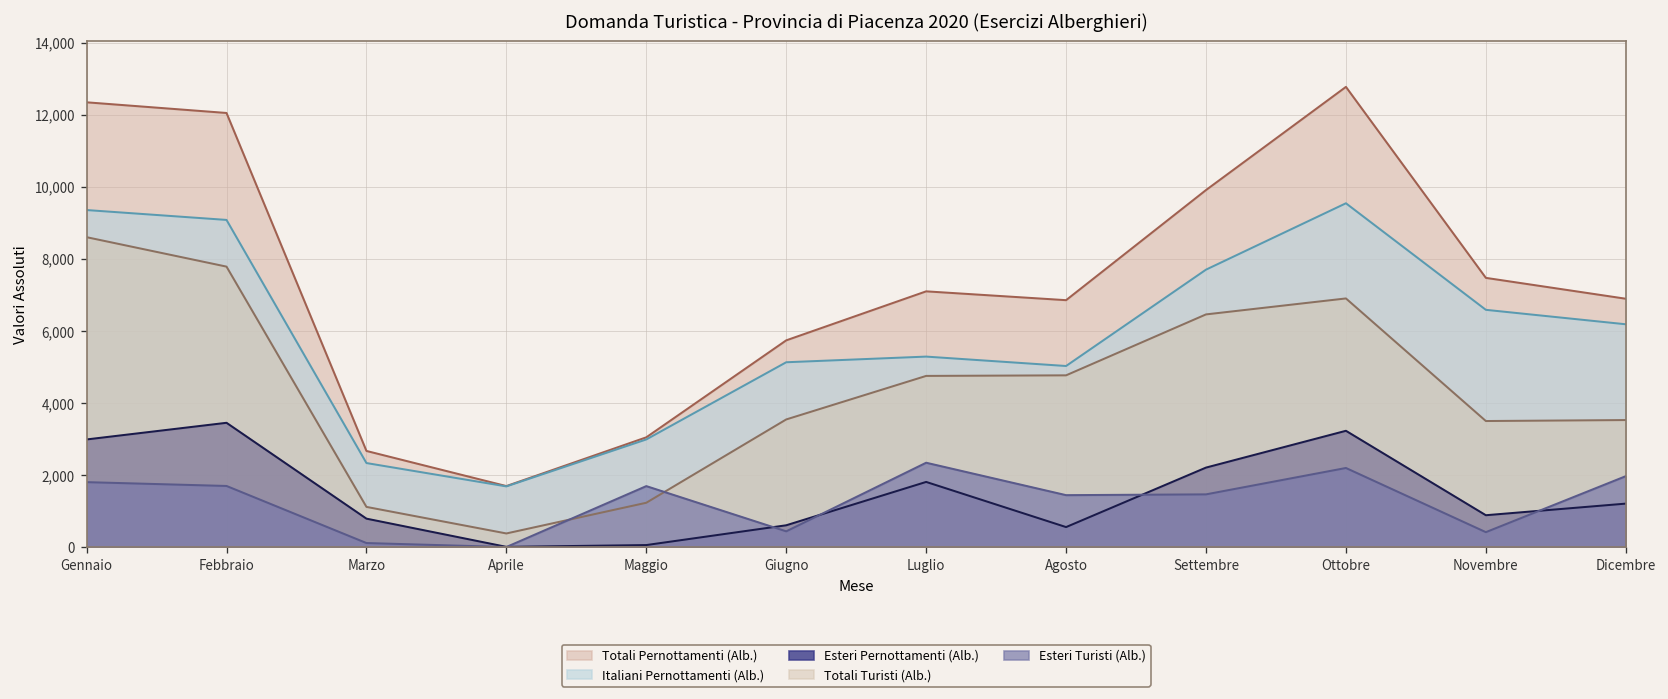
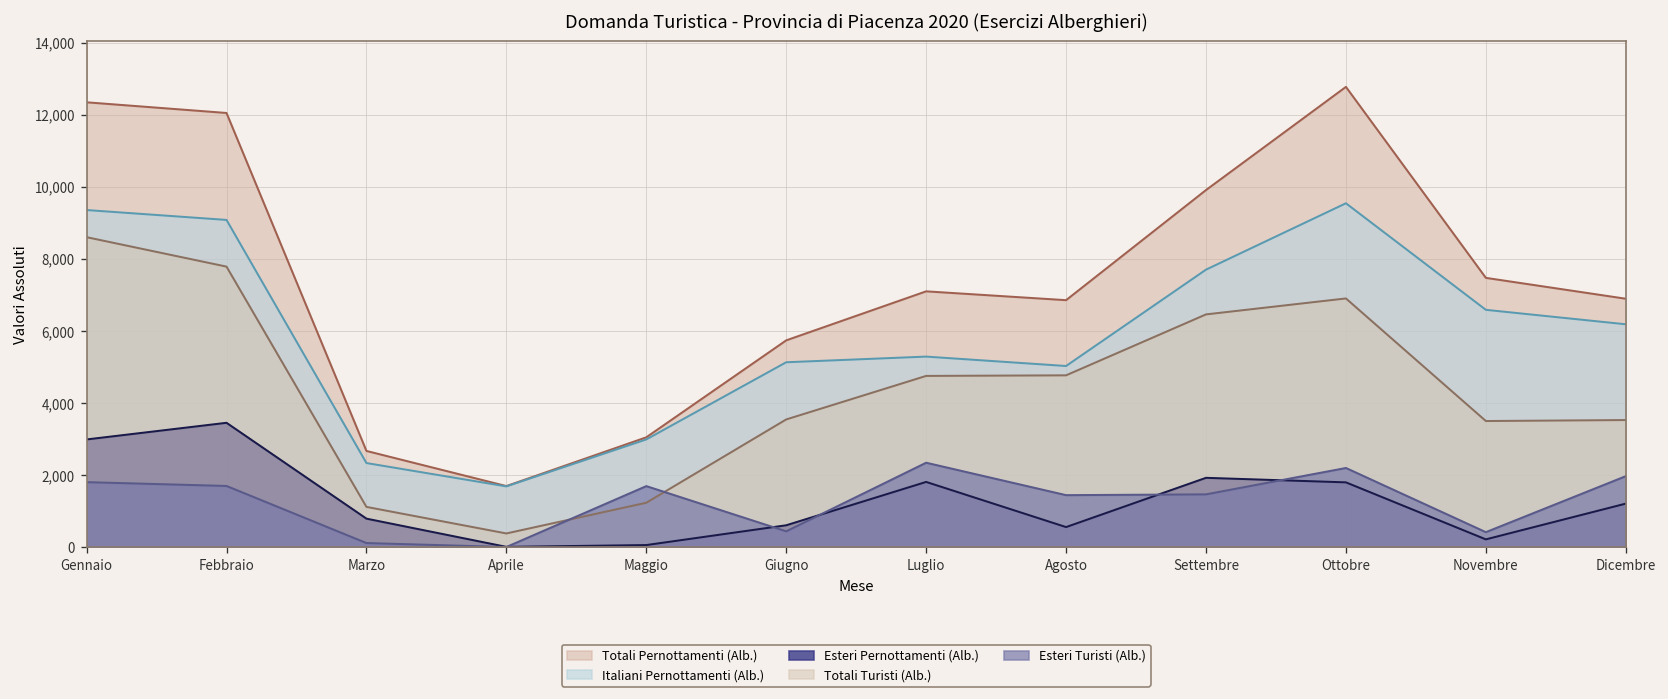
  {
    "Esteri Pernottamenti (Alb.)": {
      "Gennaio": "3,000",
      "Febbraio": "3,500",
      "Marzo": "800",
      "Maggio": "100",
      "Giugno": "600",
      "Luglio": "1,800",
      "Agosto": "600",
-     "Settembre": "2,200",
-     "Ottobre": "3,200",
-     "Novembre": "900",
+     "Settembre": "1,900",
+     "Ottobre": "1,800",
+     "Novembre": "200",
      "Dicembre": "1,200"
    },
    "Esteri Turisti (Alb.)": {
      "Gennaio": "1,800",
      "Febbraio": "1,700",
      "Marzo": "100",
      "Maggio": "1,700",
      "Giugno": "400",
      "Luglio": "2,300",
      "Agosto": "1,400",
      "Settembre": "1,500",
      "Ottobre": "2,200",
      "Novembre": "400",
      "Dicembre": "2,000"
    }
  }
